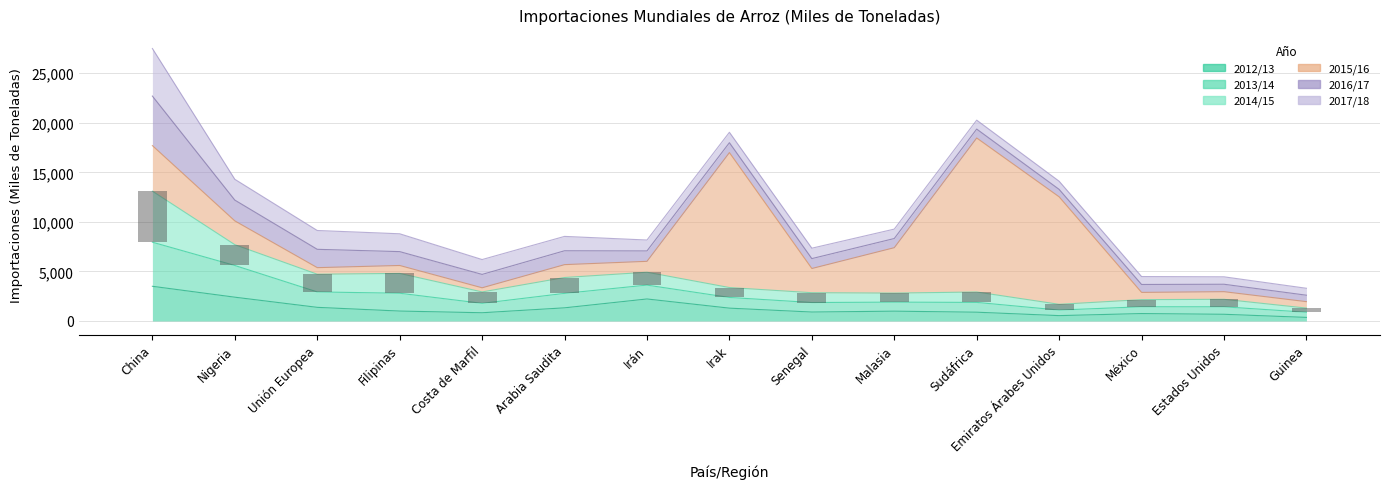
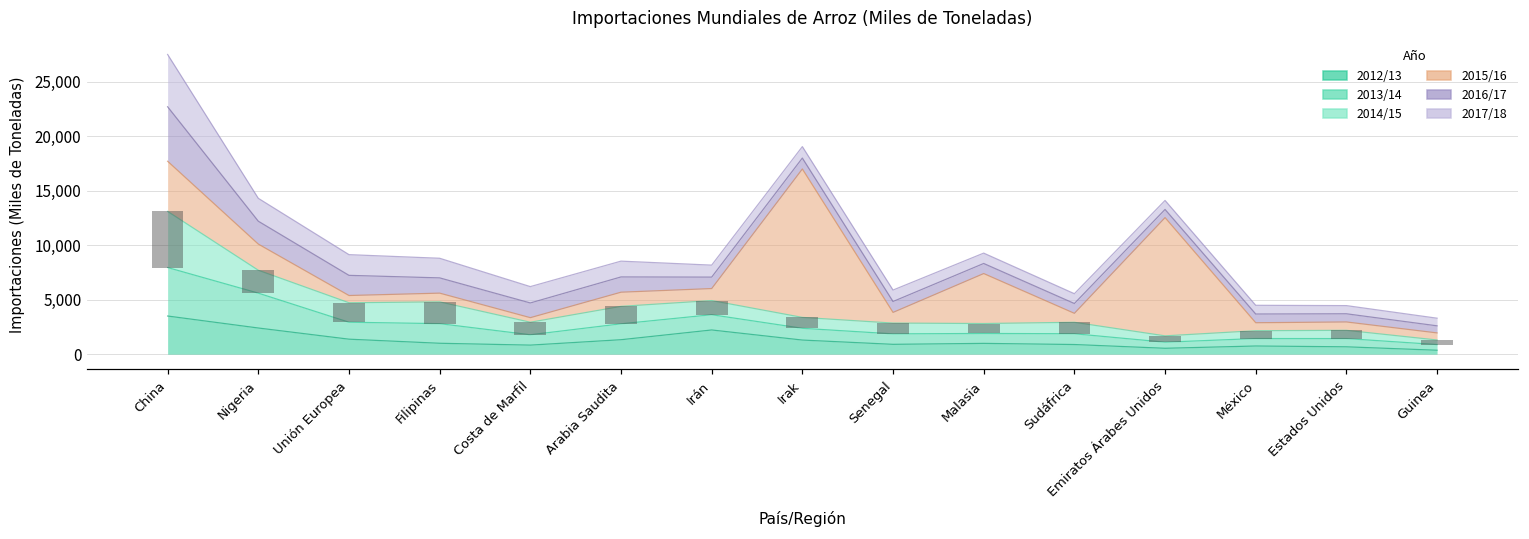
  {
    "2015/16": {
      "China": "5,000",
      "Nigeria": "2,000",
      "Unión Europea": "1,000",
      "Filipinas": "1,000",
      "Costa de Marfil": "0",
      "Arabia Saudita": "1,000",
      "Irán": "1,000",
      "Irak": "14,000",
-     "Senegal": "2,000",
+     "Senegal": "1,000",
      "Malasia": "5,000",
-     "Sudáfrica": "16,000",
+     "Sudáfrica": "1,000",
      "Emiratos Árabes Unidos": "11,000",
      "México": "1,000",
      "Estados Unidos": "1,000",
      "Guinea": "1,000"
    }
  }
